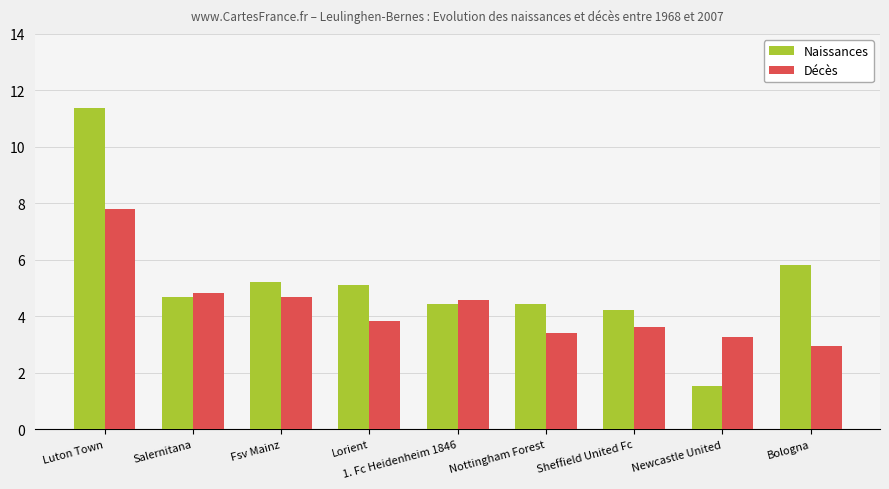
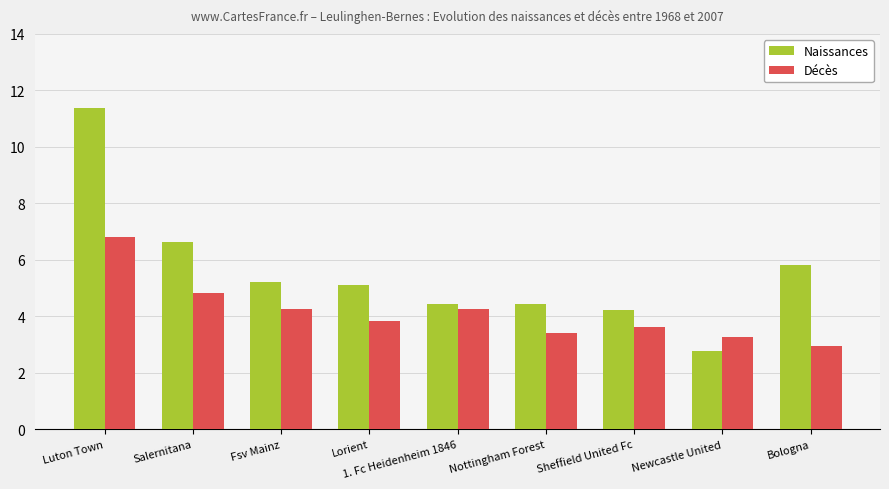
  {
    "Naissances": {
      "Luton Town": 11.4,
-     "Salernitana": 4.7,
+     "Salernitana": 6.6,
      "Fsv Mainz": 5.2,
      "Lorient": 5.1,
      "1. Fc Heidenheim 1846": 4.4,
      "Nottingham Forest": 4.4,
      "Sheffield United Fc": 4.2,
-     "Newcastle United": 1.6,
+     "Newcastle United": 2.8,
      "Bologna": 5.8
    },
    "Décès": {
-     "Luton Town": 7.8,
+     "Luton Town": 6.8,
      "Salernitana": 4.8,
-     "Fsv Mainz": 4.7,
+     "Fsv Mainz": 4.3,
      "Lorient": 3.8,
-     "1. Fc Heidenheim 1846": 4.6,
+     "1. Fc Heidenheim 1846": 4.3,
      "Nottingham Forest": 3.4,
      "Sheffield United Fc": 3.6,
      "Newcastle United": 3.3,
      "Bologna": 2.9
    }
  }
